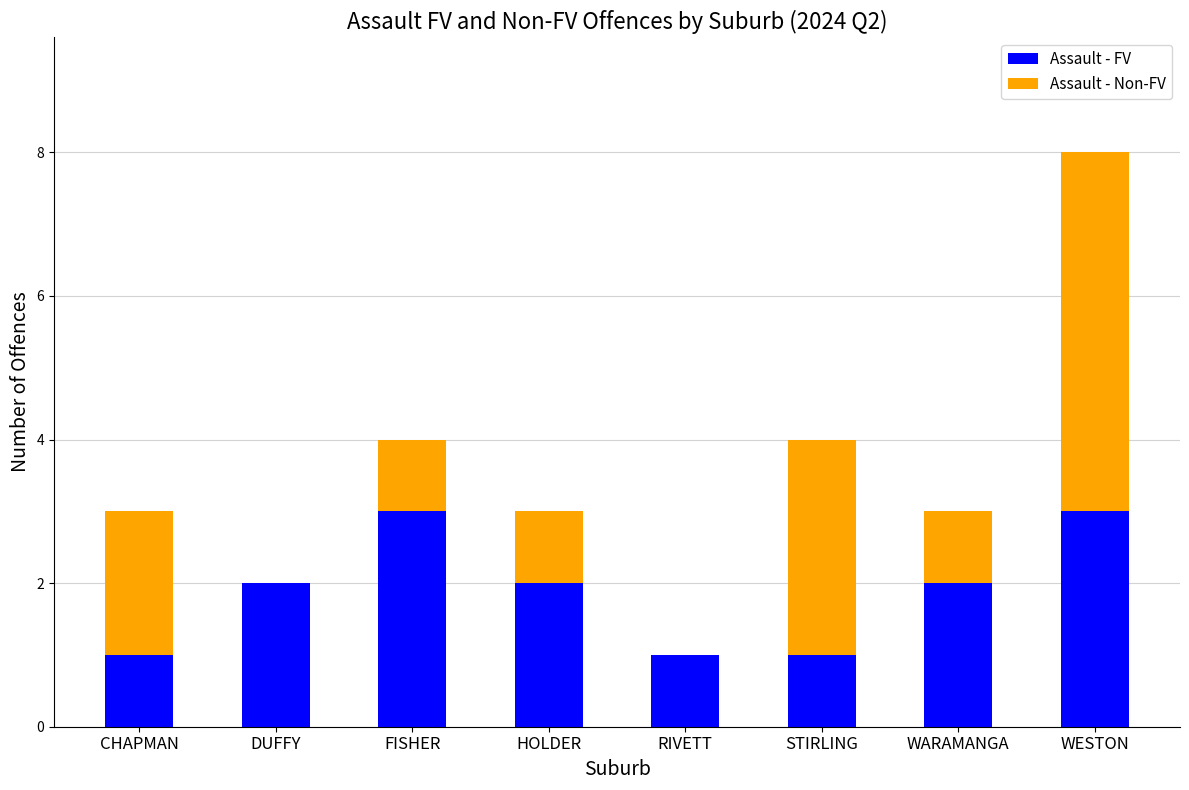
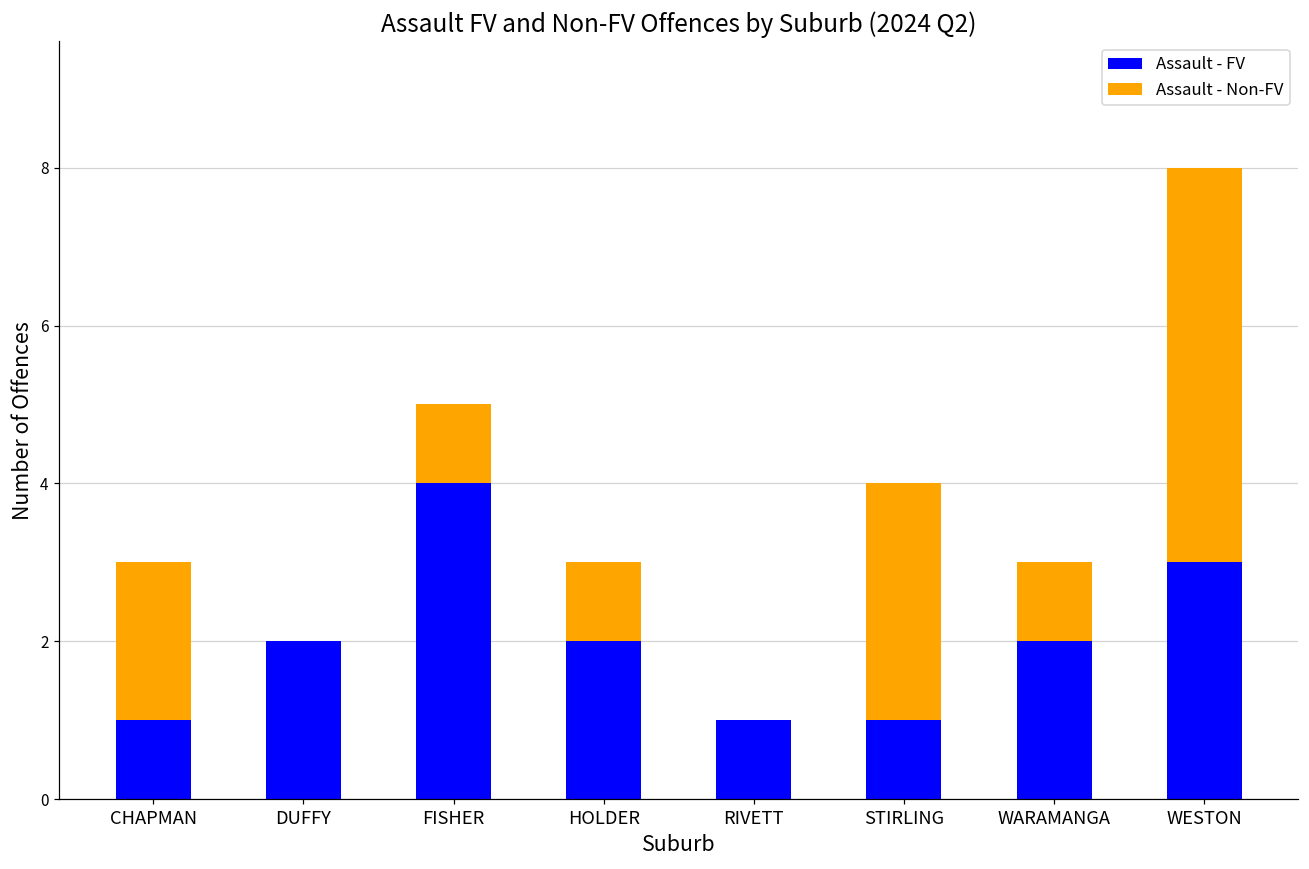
  {
    "Assault - FV": {
      "CHAPMAN": 1,
      "DUFFY": 2,
-     "FISHER": 3,
+     "FISHER": 4,
      "HOLDER": 2,
      "RIVETT": 1,
      "STIRLING": 1,
      "WARAMANGA": 2,
      "WESTON": 3
    },
    "Assault - Non-FV": {
      "CHAPMAN": 2,
      "DUFFY": 0,
      "FISHER": 1,
      "HOLDER": 1,
      "RIVETT": 0,
      "STIRLING": 3,
      "WARAMANGA": 1,
      "WESTON": 5
    }
  }
